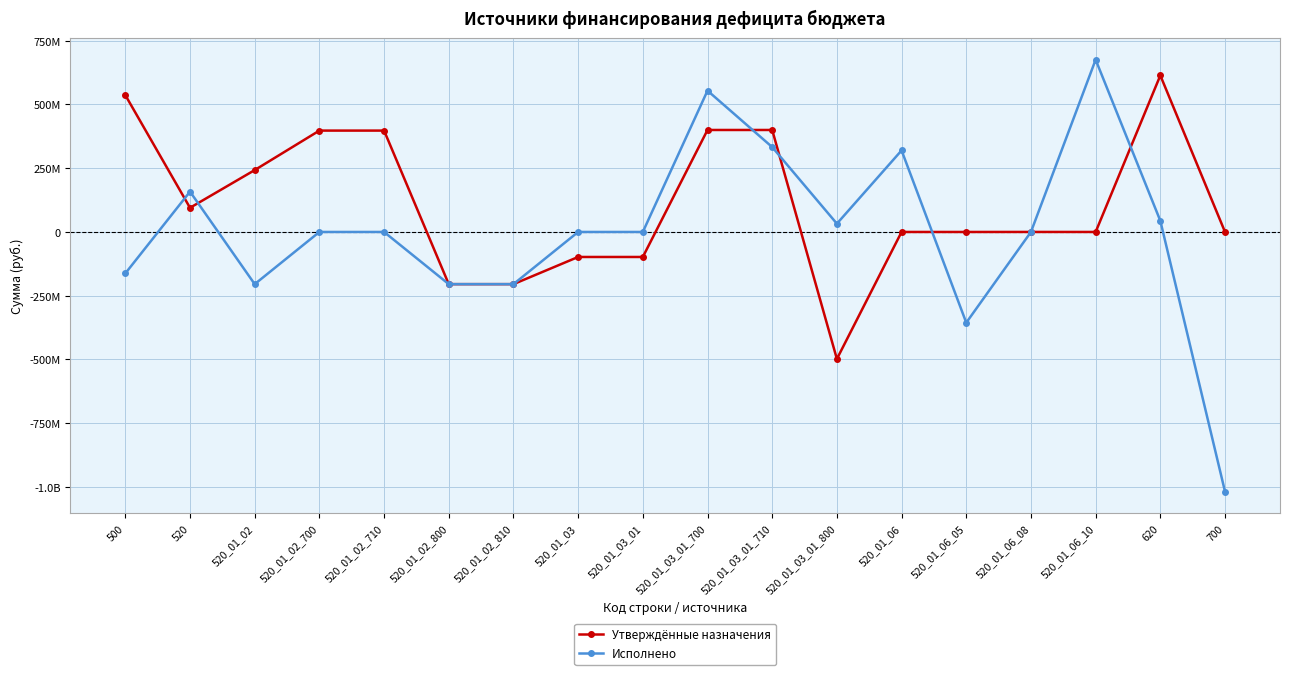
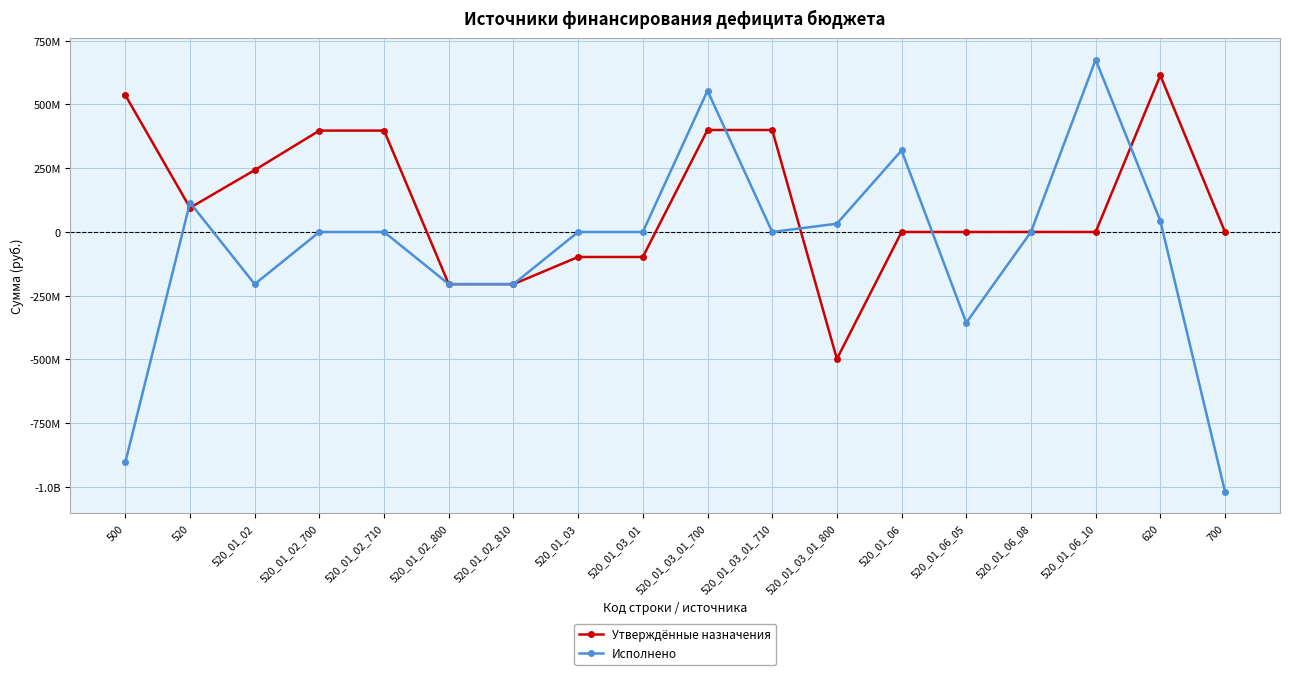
  {
    "Утверждённые назначения": {
      "500": 540000000,
      "520": 90000000,
      "520_01_02": 240000000,
      "520_01_02_700": 400000000,
      "520_01_02_710": 400000000,
      "520_01_03": -100000000,
      "520_01_03_01": -100000000,
      "520_01_03_01_700": 400000000,
      "520_01_03_01_710": 400000000,
      "520_01_03_01_800": -500000000,
      "520_01_06": 0,
      "520_01_06_05": 0,
      "520_01_06_10": 0,
      "620": 610000000,
      "700": 0
    },
    "Исполнено": {
-     "500": -160000000,
-     "520": 160000000,
+     "500": -900000000,
+     "520": 120000000,
      "520_01_02": -200000000,
      "520_01_02_700": 0,
      "520_01_02_710": 0,
      "520_01_03": 0,
      "520_01_03_01": 0,
      "520_01_03_01_700": 550000000,
-     "520_01_03_01_710": 330000000,
+     "520_01_03_01_710": 0,
      "520_01_03_01_800": 30000000,
      "520_01_06": 320000000,
      "520_01_06_05": -360000000,
      "520_01_06_10": 680000000,
      "620": 40000000,
      "700": -1020000000
    }
  }
